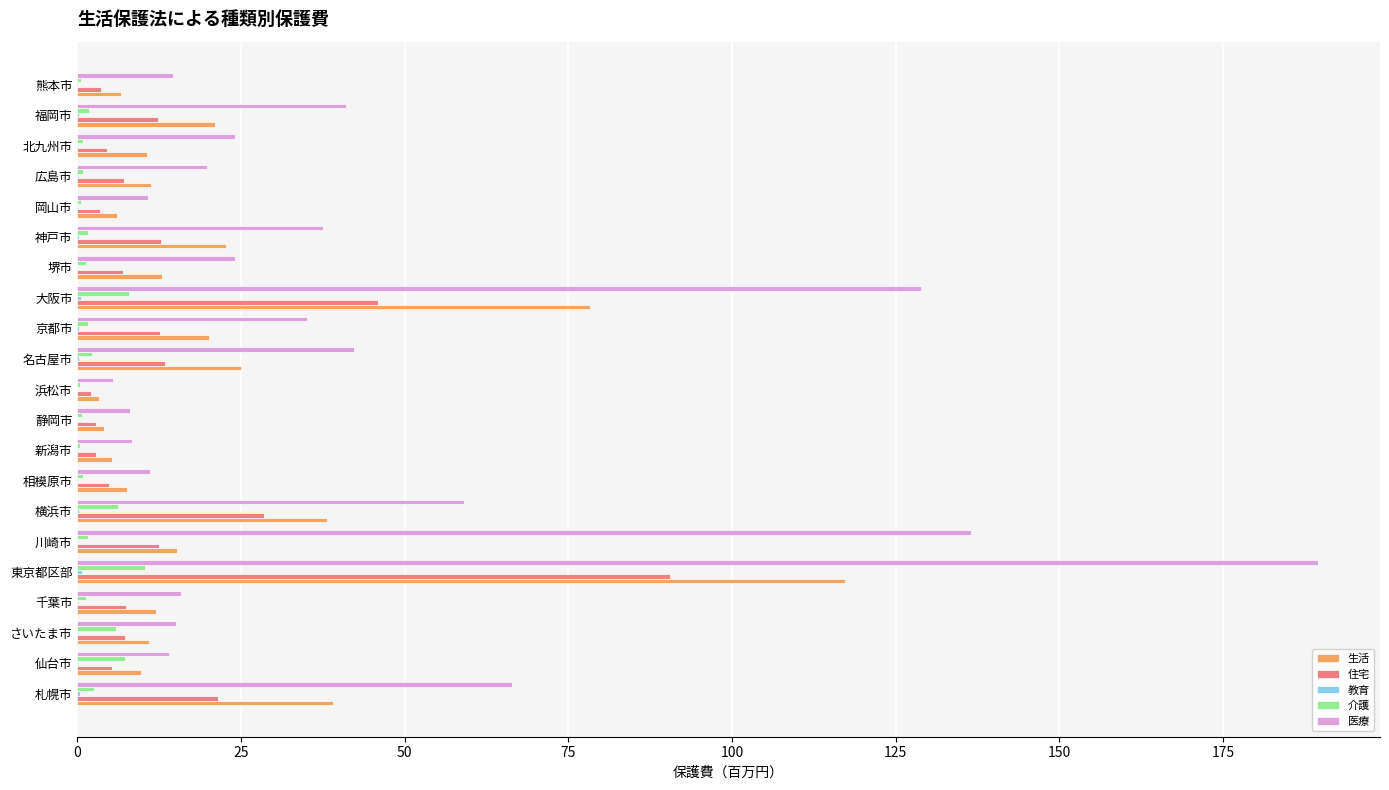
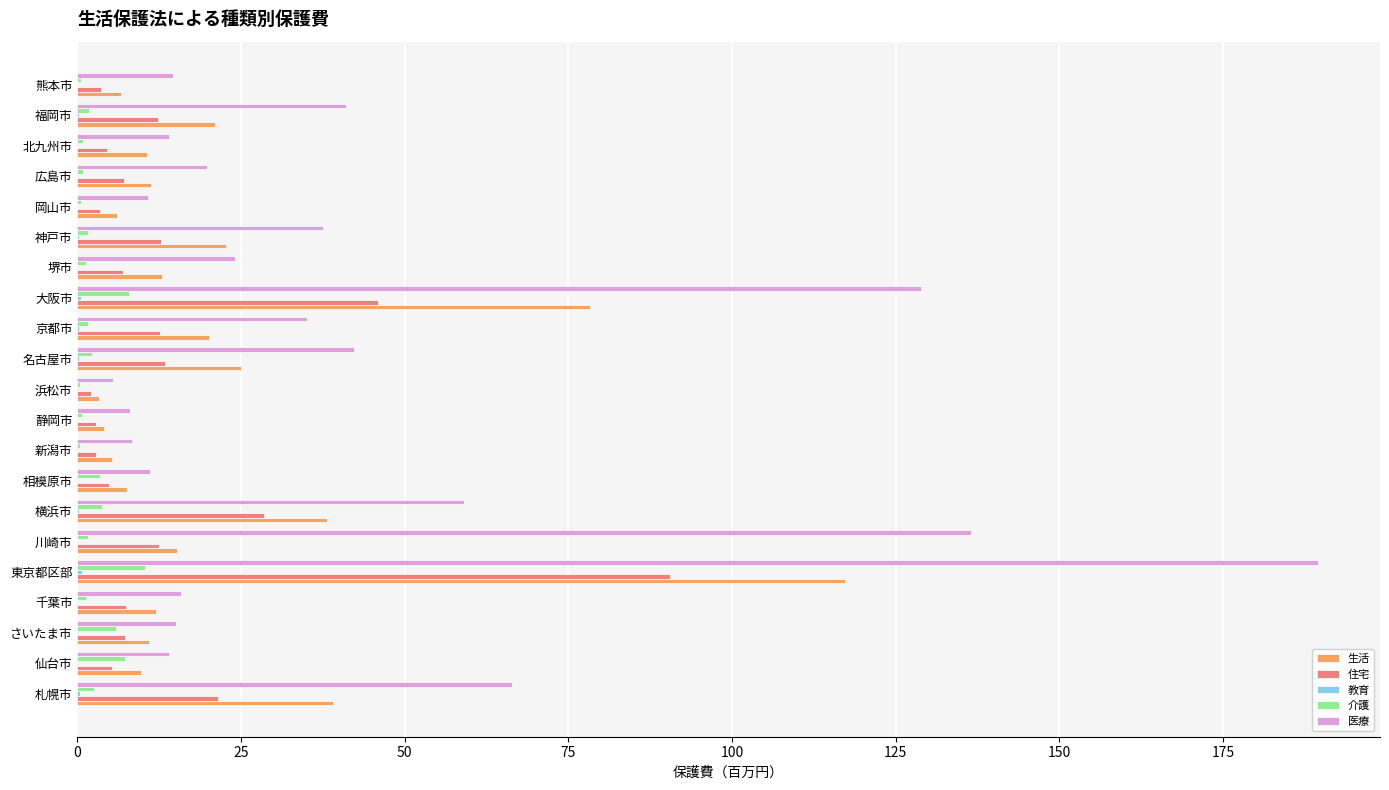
  {
    "教育": {
      "大阪市": 1,
      "東京都区部": 1,
      "札幌市": 0
    },
    "介護": {
      "熊本市": 1,
      "福岡市": 2,
      "北九州市": 1,
      "広島市": 1,
      "岡山市": 1,
      "神戸市": 2,
      "堺市": 1,
      "大阪市": 8,
      "京都市": 2,
      "名古屋市": 2,
      "浜松市": 0,
      "静岡市": 1,
      "新潟市": 0,
-     "相模原市": 1,
-     "横浜市": 6,
+     "相模原市": 3,
+     "横浜市": 4,
      "川崎市": 2,
      "東京都区部": 10,
      "千葉市": 1,
      "さいたま市": 6,
      "仙台市": 7,
      "札幌市": 3
    },
    "医療": {
      "熊本市": 15,
      "福岡市": 41,
-     "北九州市": 24,
+     "北九州市": 14,
      "広島市": 20,
      "岡山市": 11,
      "神戸市": 38,
      "堺市": 24,
      "大阪市": 129,
      "京都市": 35,
      "名古屋市": 42,
      "浜松市": 5,
      "静岡市": 8,
      "新潟市": 8,
      "相模原市": 11,
      "横浜市": 59,
      "川崎市": 136,
      "東京都区部": 189,
      "千葉市": 16,
      "さいたま市": 15,
      "仙台市": 14,
      "札幌市": 66
    }
  }
